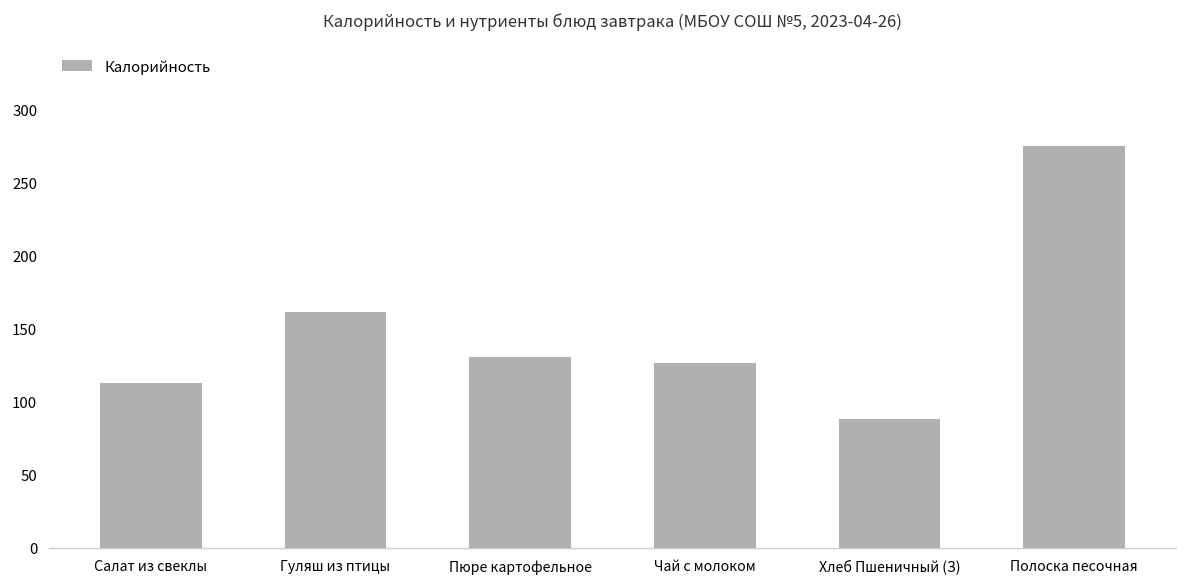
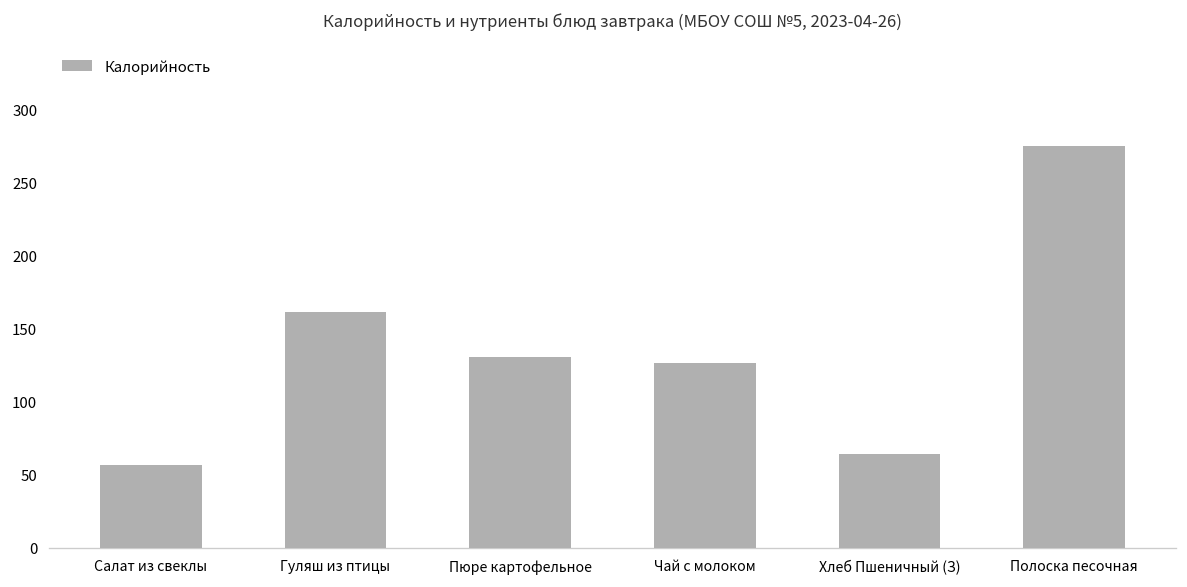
  {
-   "Салат из свеклы": 113,
+   "Салат из свеклы": 57,
    "Гуляш из птицы": 162,
    "Пюре картофельное": 131,
    "Чай с молоком": 126,
-   "Хлеб Пшеничный (З)": 88,
+   "Хлеб Пшеничный (З)": 64,
    "Полоска песочная": 275
  }
